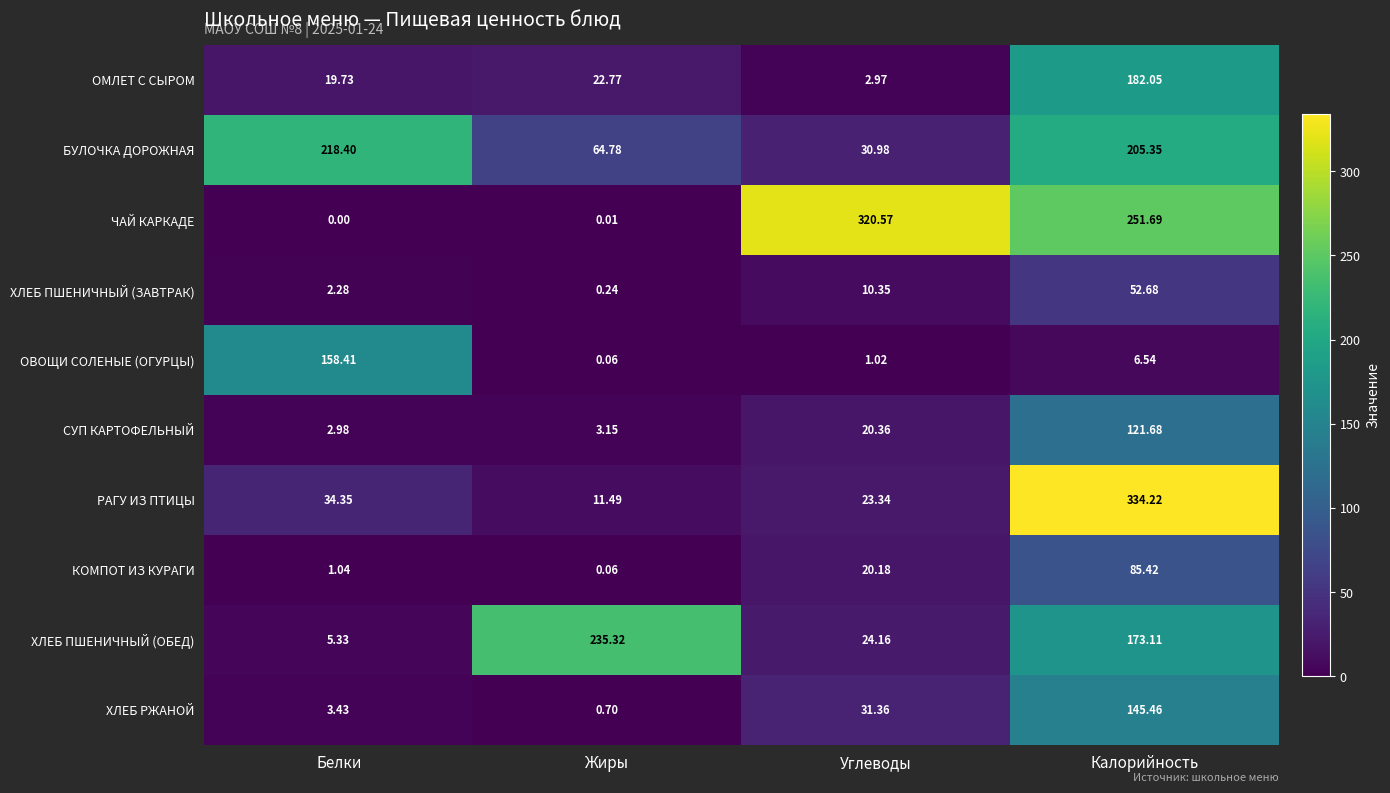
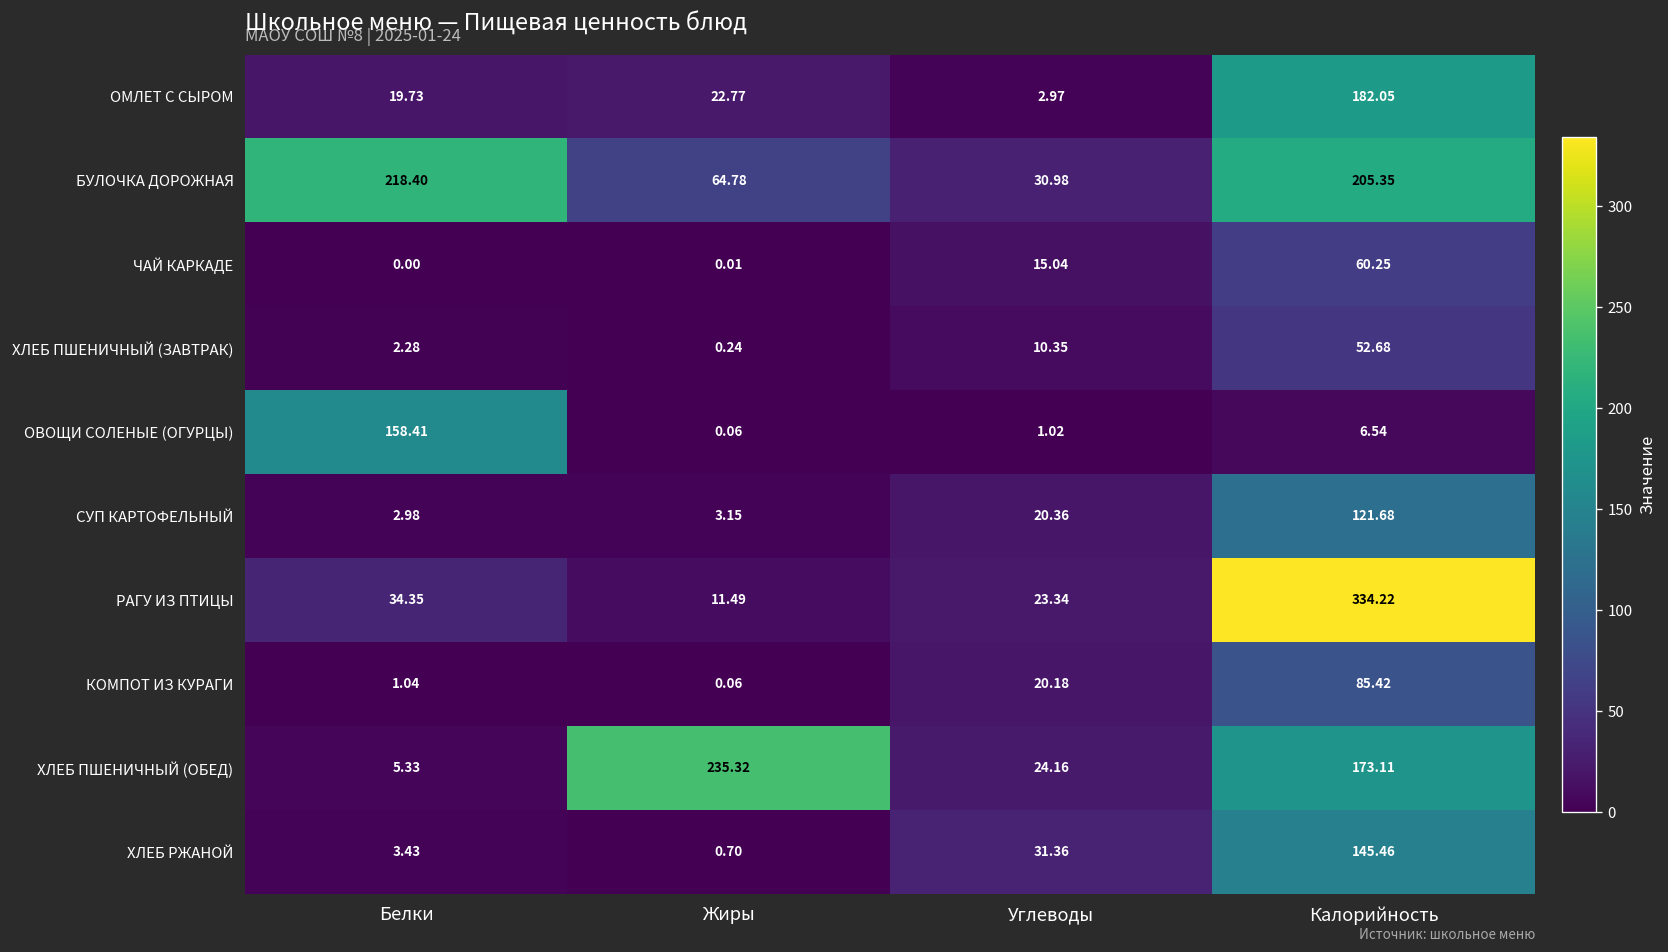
  {
    "ОМЛЕТ С СЫРОМ": {
      "Белки": 19.73,
      "Жиры": 22.77,
      "Углеводы": 2.97,
      "Калорийность": 182.05
    },
    "БУЛОЧКА ДОРОЖНАЯ": {
      "Белки": 218.40,
      "Жиры": 64.78,
      "Углеводы": 30.98,
      "Калорийность": 205.35
    },
    "ЧАЙ КАРКАДЕ": {
      "Белки": 0.00,
      "Жиры": 0.01,
-     "Углеводы": 320.57,
-     "Калорийность": 251.69
+     "Углеводы": 15.04,
+     "Калорийность": 60.25
    },
    "ХЛЕБ ПШЕНИЧНЫЙ (ЗАВТРАК)": {
      "Белки": 2.28,
      "Жиры": 0.24,
      "Углеводы": 10.35,
      "Калорийность": 52.68
    },
    "ОВОЩИ СОЛЕНЫЕ (ОГУРЦЫ)": {
      "Белки": 158.41,
      "Жиры": 0.06,
      "Углеводы": 1.02,
      "Калорийность": 6.54
    },
    "СУП КАРТОФЕЛЬНЫЙ": {
      "Белки": 2.98,
      "Жиры": 3.15,
      "Углеводы": 20.36,
      "Калорийность": 121.68
    },
    "РАГУ ИЗ ПТИЦЫ": {
      "Белки": 34.35,
      "Жиры": 11.49,
      "Углеводы": 23.34,
      "Калорийность": 334.22
    },
    "КОМПОТ ИЗ КУРАГИ": {
      "Белки": 1.04,
      "Жиры": 0.06,
      "Углеводы": 20.18,
      "Калорийность": 85.42
    },
    "ХЛЕБ ПШЕНИЧНЫЙ (ОБЕД)": {
      "Белки": 5.33,
      "Жиры": 235.32,
      "Углеводы": 24.16,
      "Калорийность": 173.11
    },
    "ХЛЕБ РЖАНОЙ": {
      "Белки": 3.43,
      "Жиры": 0.70,
      "Углеводы": 31.36,
      "Калорийность": 145.46
    }
  }
